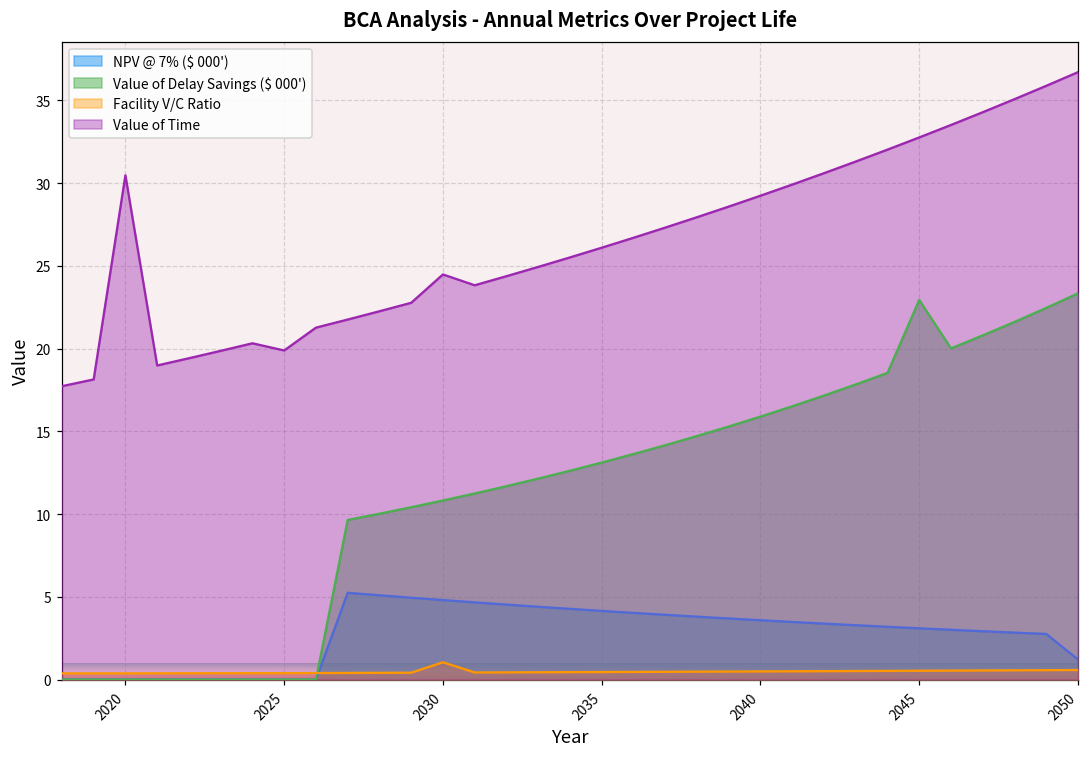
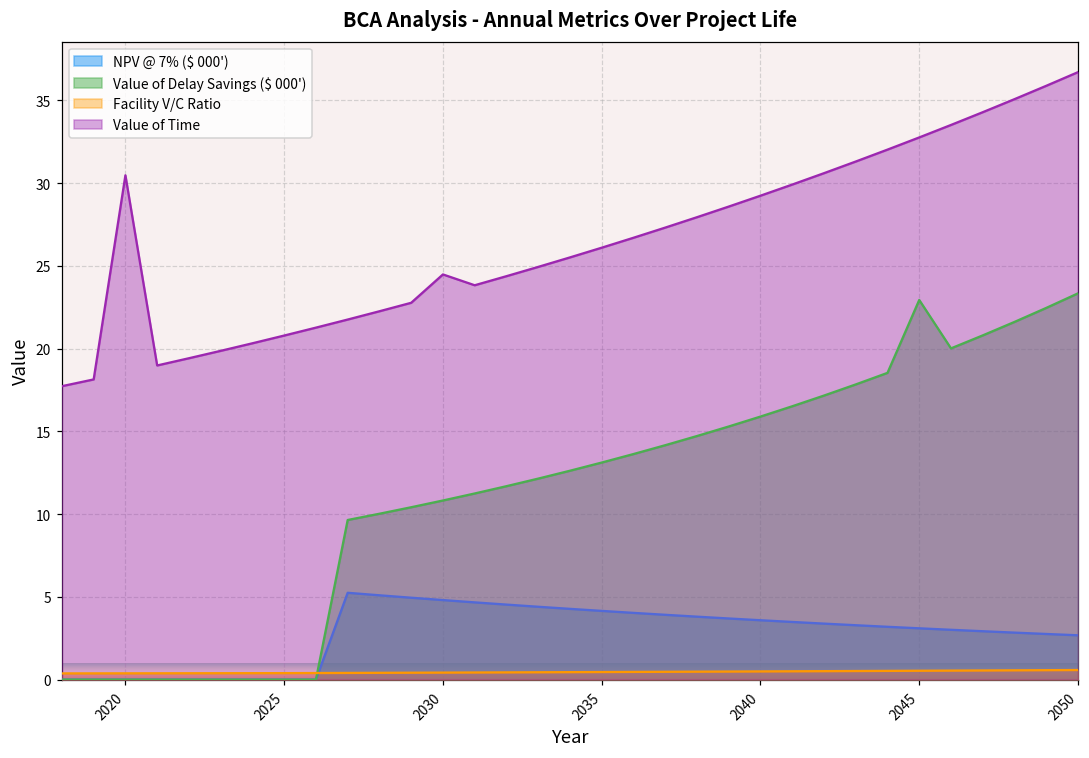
  {
    "NPV @ 7% ($ 000')": {
      "2030": 4.8,
      "2035": 4.2,
      "2040": 3.6,
      "2045": 3.1,
-     "2050": 1.2
+     "2050": 2.7
    },
    "Value of Delay Savings ($ 000')": {
      "2030": 10.8,
      "2035": 13.1,
      "2040": 15.9,
      "2045": 22.9,
      "2050": 23.3
    },
    "Facility V/C Ratio": {
      "2020": 0.4,
      "2025": 0.4,
-     "2030": 1.0,
+     "2030": 0.4,
      "2035": 0.5,
      "2040": 0.5,
      "2045": 0.5,
      "2050": 0.6
    },
    "Value of Time": {
      "2020": 30.5,
-     "2025": 19.9,
+     "2025": 20.8,
      "2030": 24.5,
      "2035": 26.1,
      "2040": 29.2,
      "2045": 32.8,
      "2050": 36.7
    }
  }
